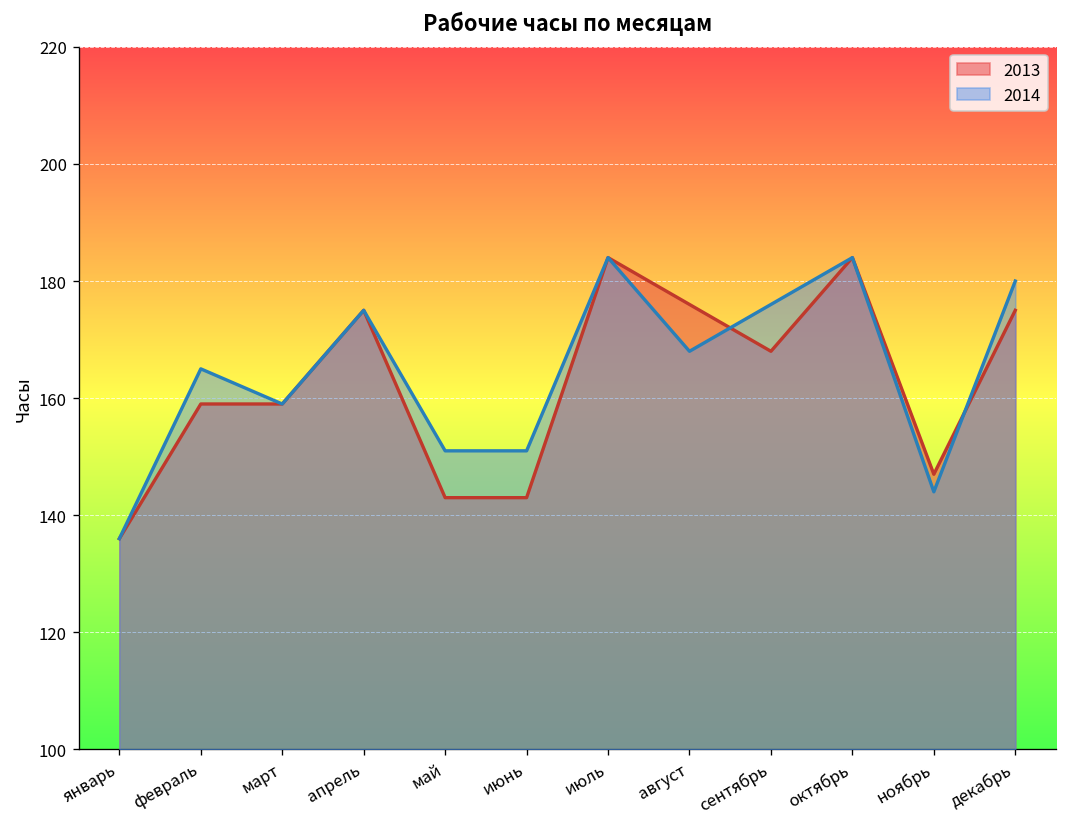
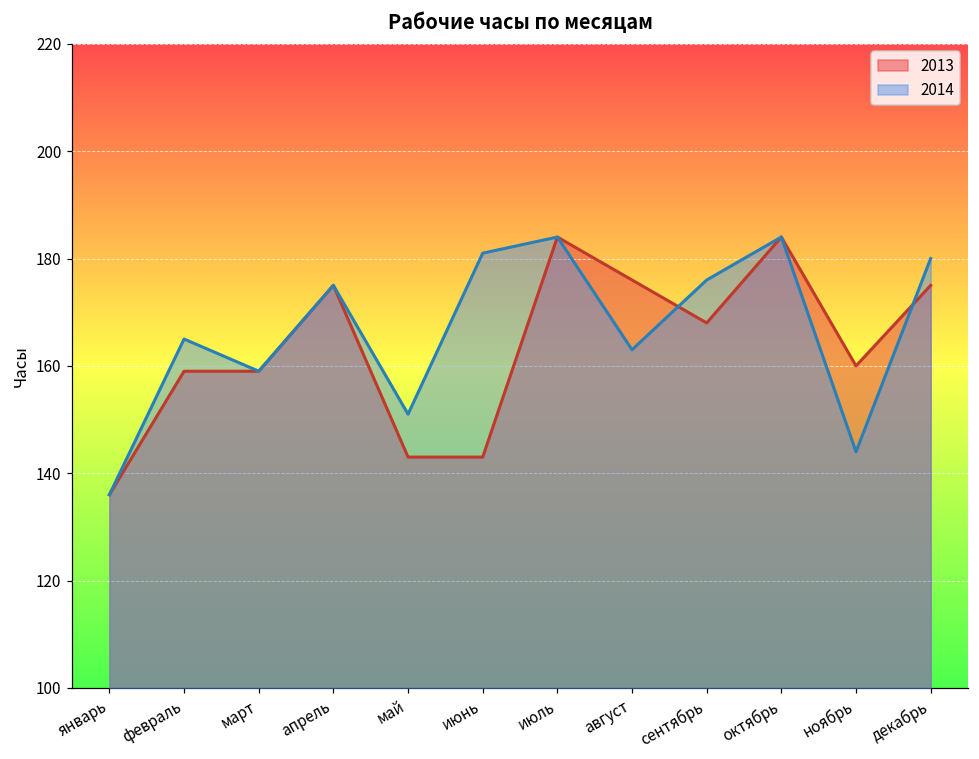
  {
    "2013": {
      "февраль": 159,
      "май": 143,
      "июнь": 143,
      "август": 176,
      "сентябрь": 168,
-     "ноябрь": 147,
+     "ноябрь": 160,
      "декабрь": 175
    },
    "2014": {
      "февраль": 165,
      "май": 151,
-     "июнь": 151,
-     "август": 168,
+     "июнь": 181,
+     "август": 163,
      "сентябрь": 176,
      "ноябрь": 144,
      "декабрь": 180
    }
  }
